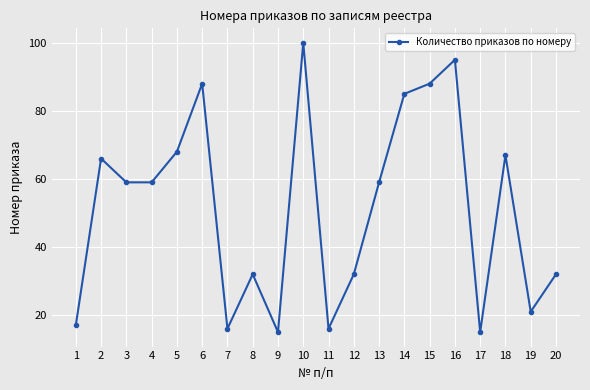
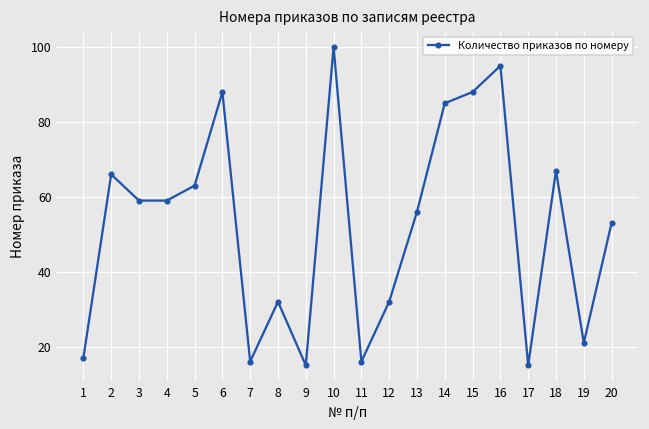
  {
    "1": 17,
    "2": 66,
    "3": 59,
    "4": 59,
-   "5": 68,
+   "5": 63,
    "6": 88,
    "7": 16,
    "8": 32,
    "9": 15,
    "10": 100,
    "11": 16,
    "12": 32,
-   "13": 59,
+   "13": 56,
    "14": 85,
    "15": 88,
    "16": 95,
    "17": 15,
    "18": 67,
    "19": 21,
-   "20": 32
+   "20": 53
  }
